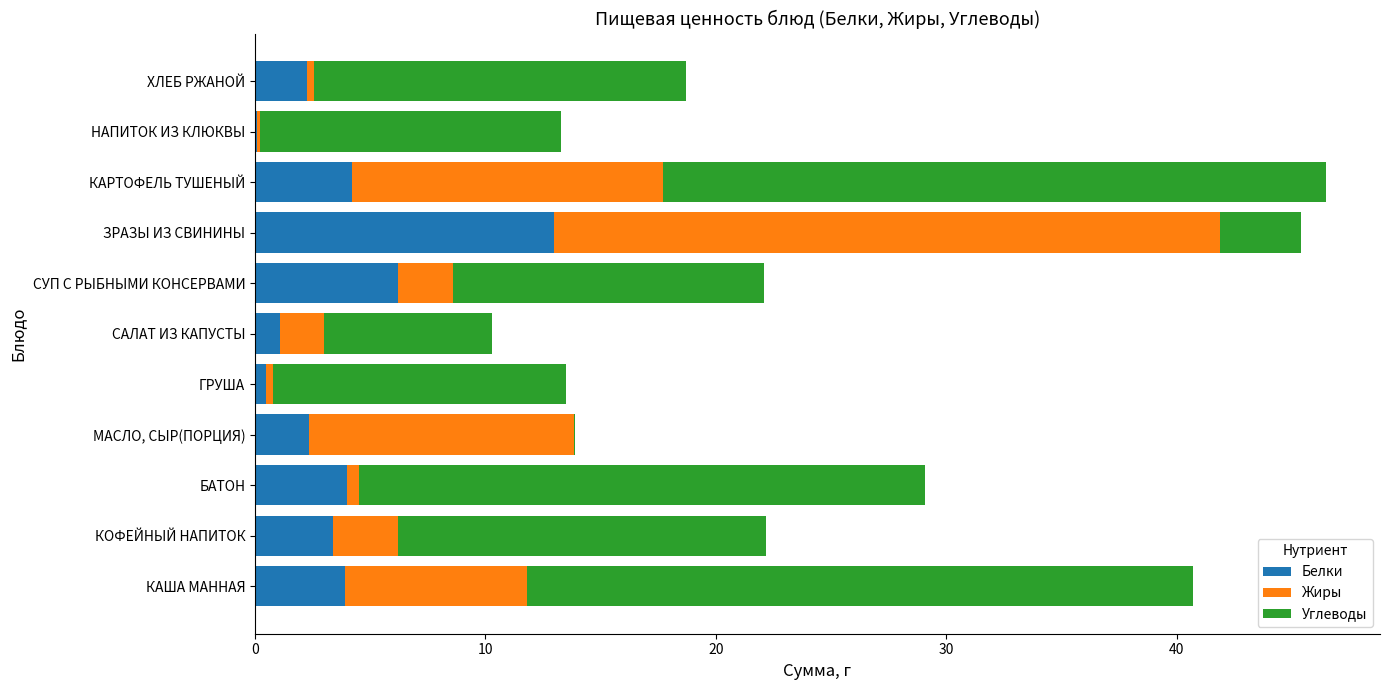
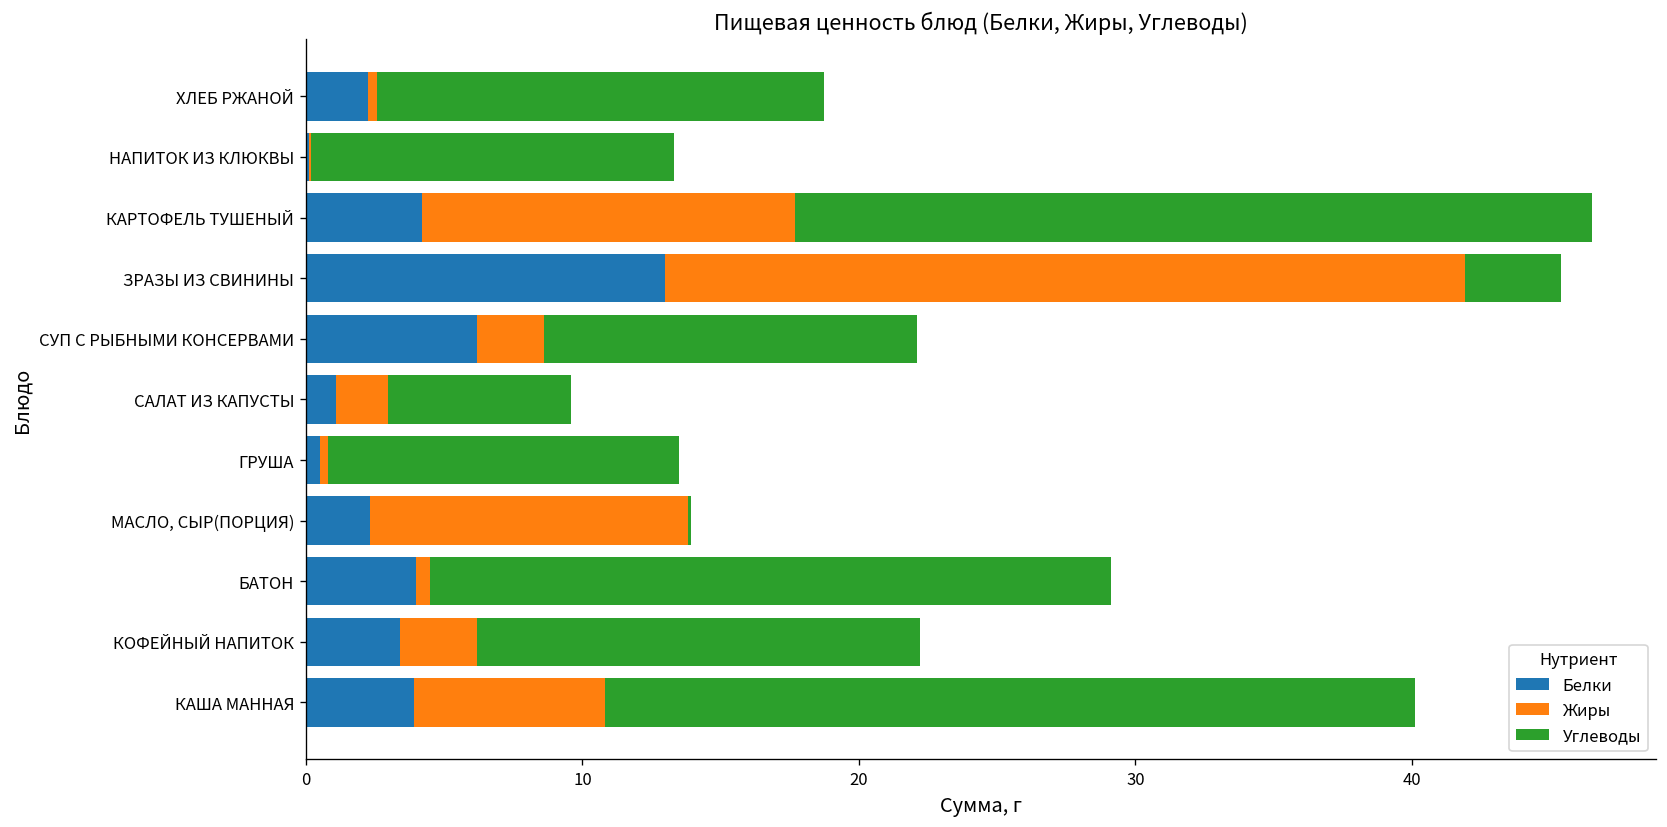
  {
    "Белки": {
      "ХЛЕБ РЖАНОЙ": 2.2,
      "КАРТОФЕЛЬ ТУШЕНЫЙ": 4.2,
      "ЗРАЗЫ ИЗ СВИНИНЫ": 13.0,
      "СУП С РЫБНЫМИ КОНСЕРВАМИ": 6.2,
      "САЛАТ ИЗ КАПУСТЫ": 1.1,
      "ГРУША": 0.5,
      "МАСЛО, СЫР(ПОРЦИЯ)": 2.3,
      "БАТОН": 4.0,
      "КОФЕЙНЫЙ НАПИТОК": 3.4,
      "КАША МАННАЯ": 3.9
    },
    "Жиры": {
      "ХЛЕБ РЖАНОЙ": 0.3,
      "КАРТОФЕЛЬ ТУШЕНЫЙ": 13.5,
      "ЗРАЗЫ ИЗ СВИНИНЫ": 28.9,
      "СУП С РЫБНЫМИ КОНСЕРВАМИ": 2.4,
      "САЛАТ ИЗ КАПУСТЫ": 1.9,
      "ГРУША": 0.3,
      "МАСЛО, СЫР(ПОРЦИЯ)": 11.5,
      "БАТОН": 0.5,
      "КОФЕЙНЫЙ НАПИТОК": 2.8,
-     "КАША МАННАЯ": 7.9
+     "КАША МАННАЯ": 6.9
    },
    "Углеводы": {
      "ХЛЕБ РЖАНОЙ": 16.2,
      "НАПИТОК ИЗ КЛЮКВЫ": 13.1,
      "КАРТОФЕЛЬ ТУШЕНЫЙ": 28.8,
      "ЗРАЗЫ ИЗ СВИНИНЫ": 3.5,
      "СУП С РЫБНЫМИ КОНСЕРВАМИ": 13.5,
-     "САЛАТ ИЗ КАПУСТЫ": 7.3,
+     "САЛАТ ИЗ КАПУСТЫ": 6.6,
      "ГРУША": 12.7,
      "БАТОН": 24.6,
      "КОФЕЙНЫЙ НАПИТОК": 16.0,
-     "КАША МАННАЯ": 28.9
+     "КАША МАННАЯ": 29.3
    }
  }
